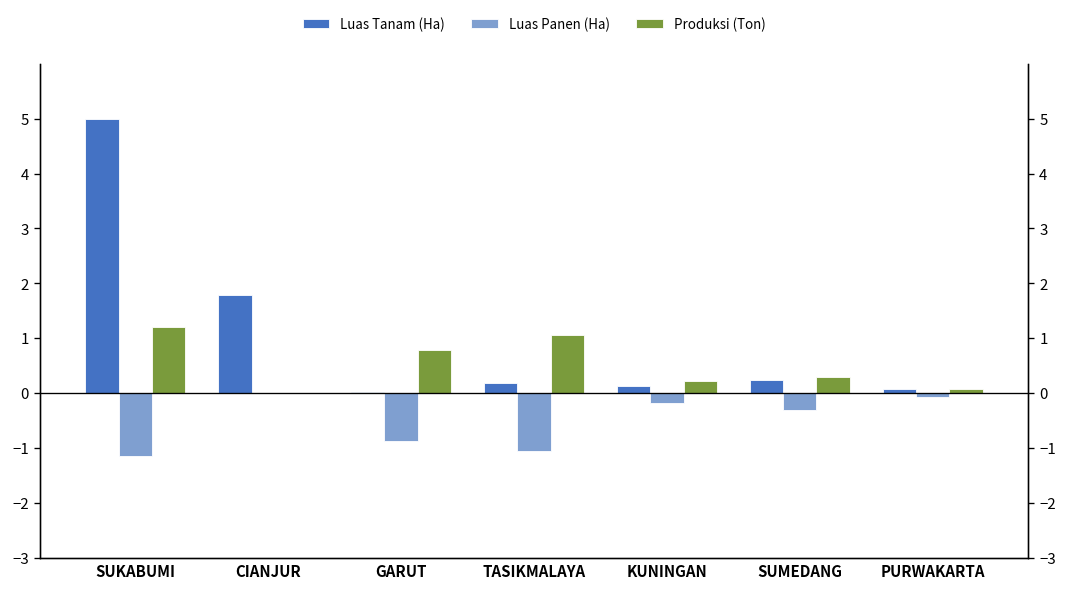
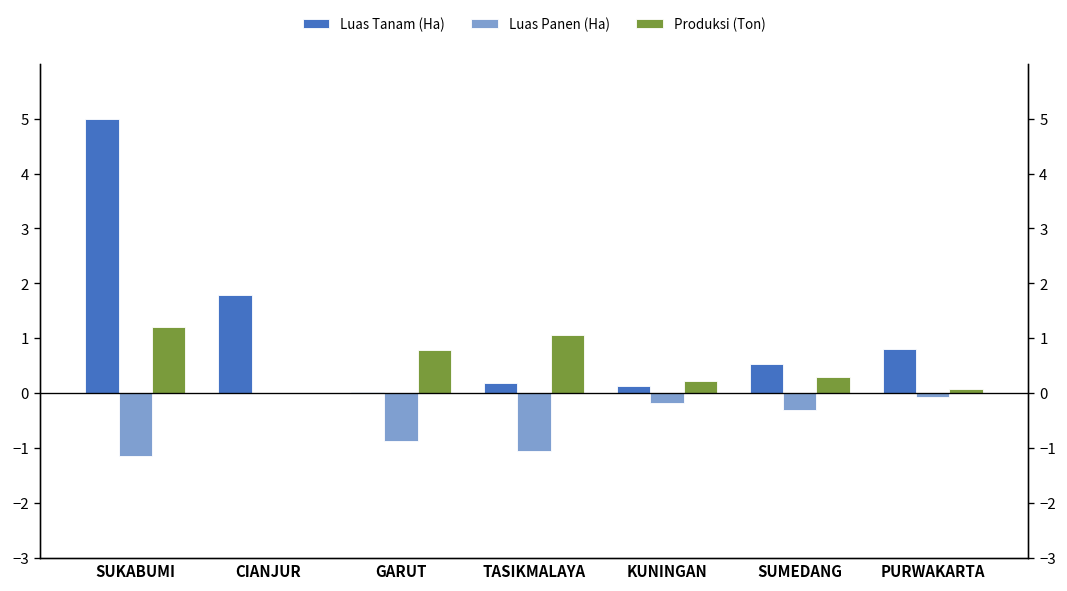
  {
    "Luas Tanam (Ha)": {
      "SUKABUMI": 5.0,
      "CIANJUR": 1.8,
      "TASIKMALAYA": 0.2,
      "KUNINGAN": 0.1,
-     "SUMEDANG": 0.2,
-     "PURWAKARTA": 0.1
+     "SUMEDANG": 0.5,
+     "PURWAKARTA": 0.8
    },
    "Luas Panen (Ha)": {
      "SUKABUMI": -1.2,
      "GARUT": -0.9,
      "TASIKMALAYA": -1.1,
      "KUNINGAN": -0.2,
      "SUMEDANG": -0.3,
      "PURWAKARTA": -0.1
    },
    "Produksi (Ton)": {
      "SUKABUMI": 1.2,
      "GARUT": 0.8,
      "TASIKMALAYA": 1.1,
      "KUNINGAN": 0.2,
      "SUMEDANG": 0.3,
      "PURWAKARTA": 0.1
    }
  }
